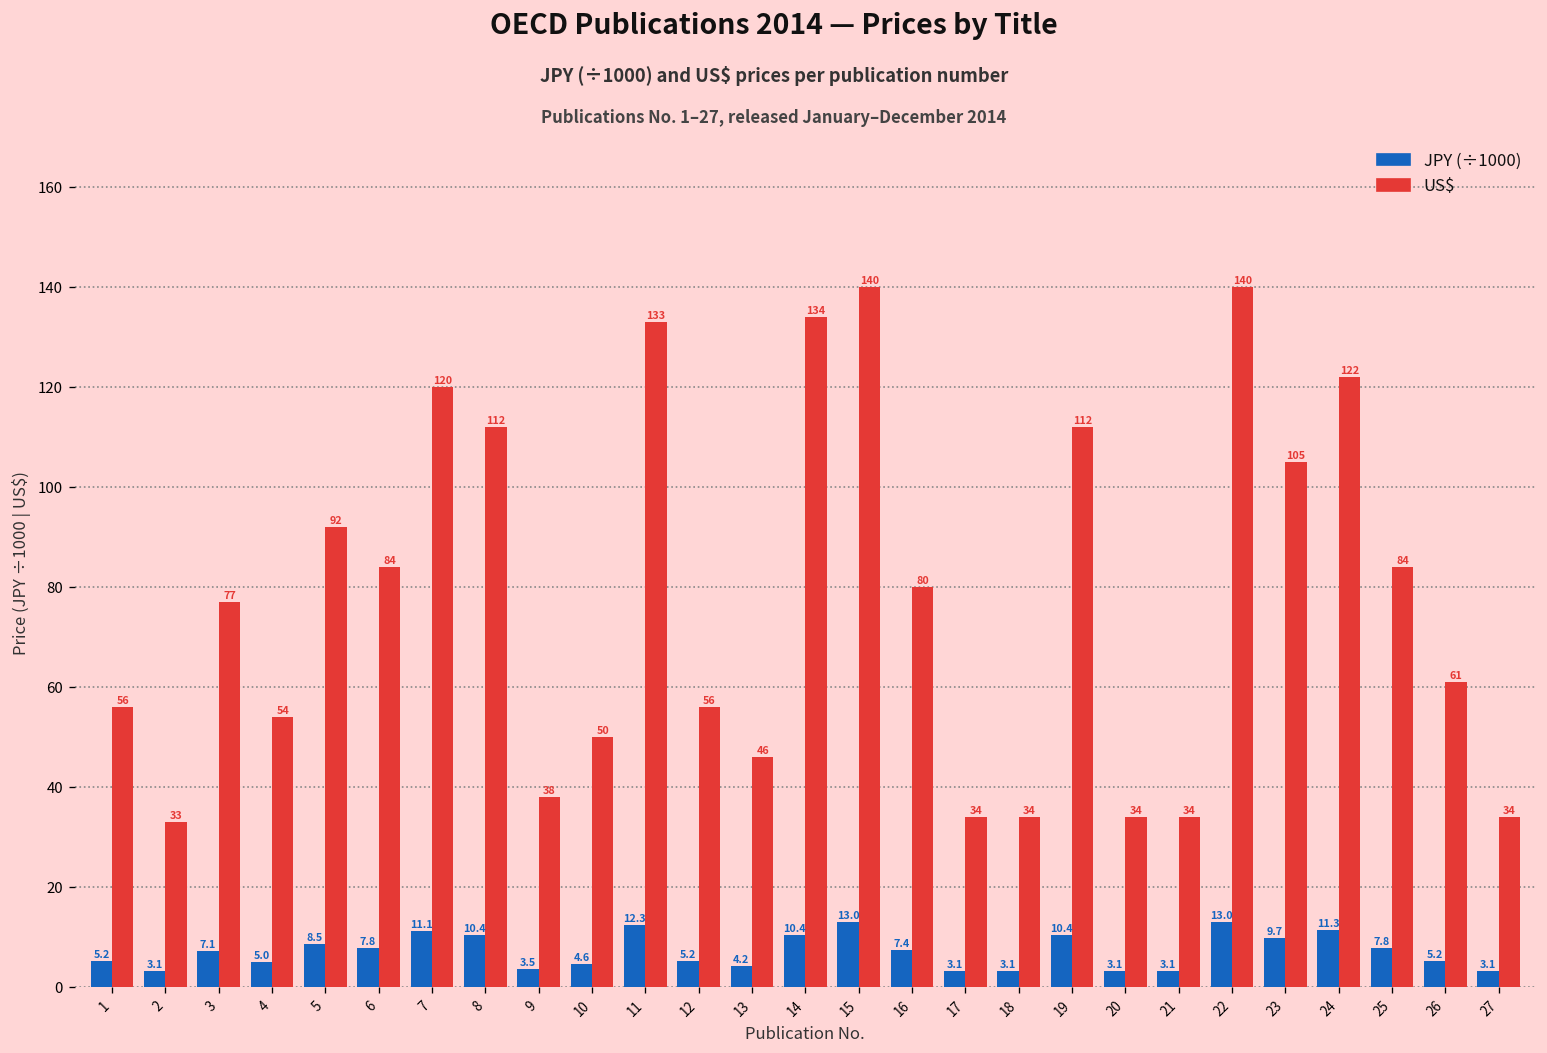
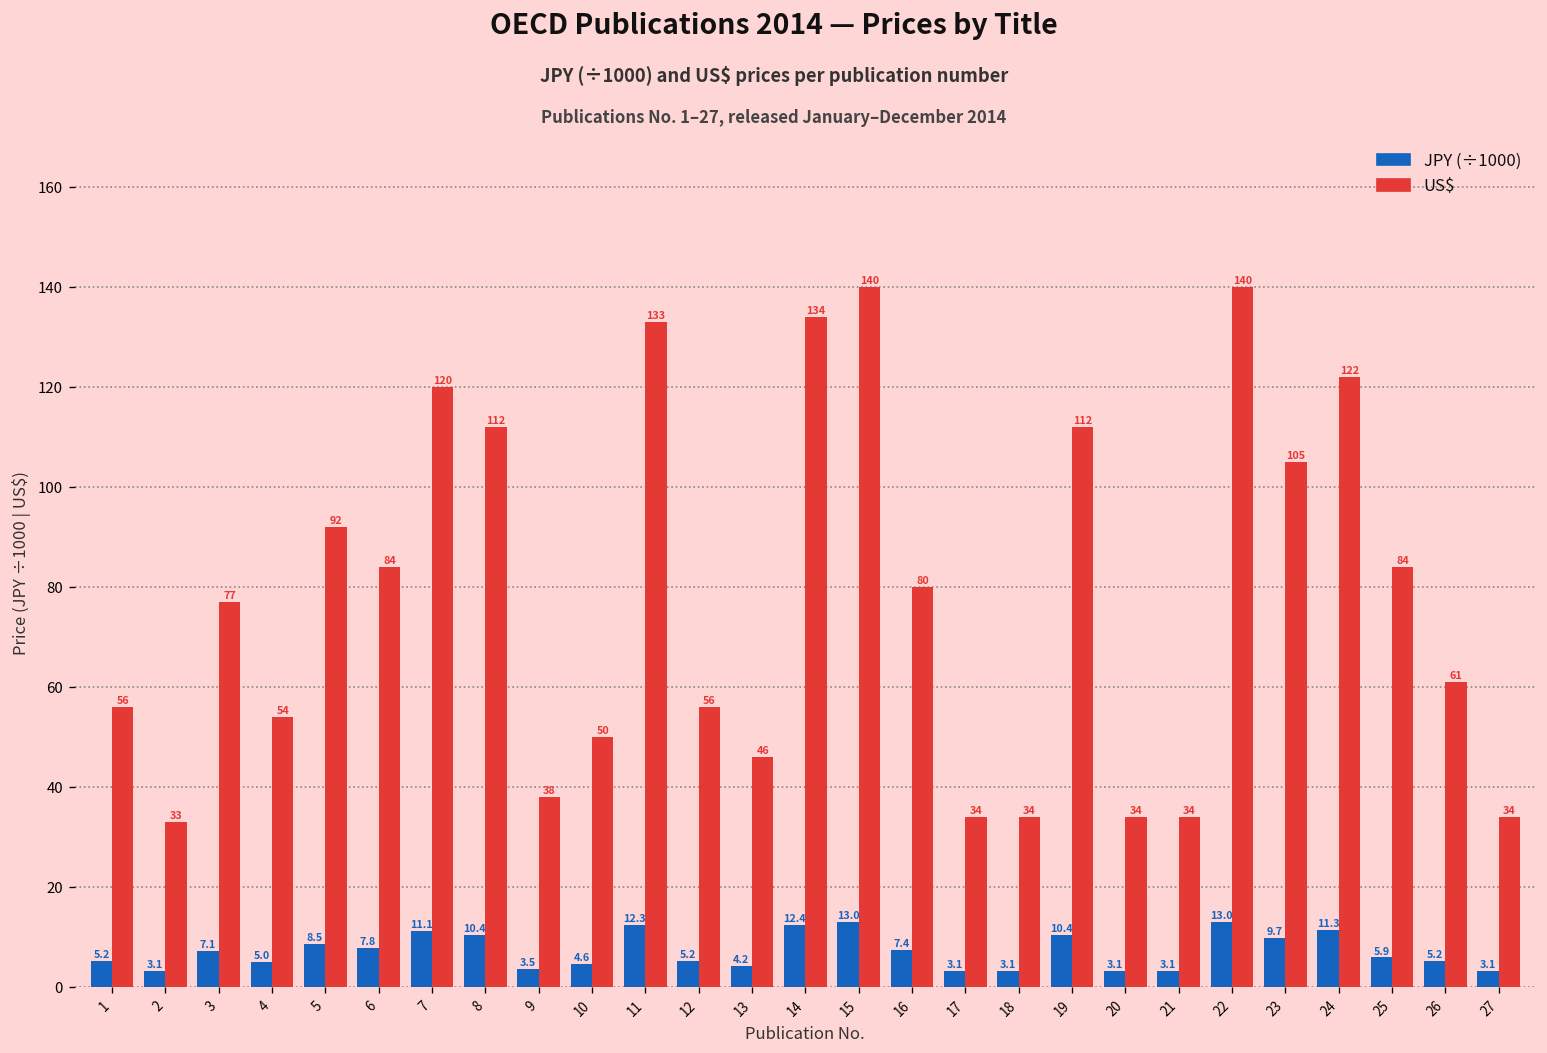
  {
    "JPY (÷1000)": {
      "1": 5.2,
      "2": 3.1,
      "3": 7.1,
      "4": 5.0,
      "5": 8.5,
      "6": 7.8,
      "7": 11.1,
      "8": 10.4,
      "9": 3.5,
      "10": 4.6,
      "11": 12.3,
      "12": 5.2,
      "13": 4.2,
-     "14": 10.4,
+     "14": 12.4,
      "15": 13.0,
      "16": 7.4,
      "17": 3.1,
      "18": 3.1,
      "19": 10.4,
      "20": 3.1,
      "21": 3.1,
      "22": 13.0,
      "23": 9.7,
      "24": 11.3,
-     "25": 7.8,
+     "25": 5.9,
      "26": 5.2,
      "27": 3.1
    },
    "US$": {
      "1": 56,
      "2": 33,
      "3": 77,
      "4": 54,
      "5": 92,
      "6": 84,
      "7": 120,
      "8": 112,
      "9": 38,
      "10": 50,
      "11": 133,
      "12": 56,
      "13": 46,
      "14": 134,
      "15": 140,
      "16": 80,
      "17": 34,
      "18": 34,
      "19": 112,
      "20": 34,
      "21": 34,
      "22": 140,
      "23": 105,
      "24": 122,
      "25": 84,
      "26": 61,
      "27": 34
    }
  }
